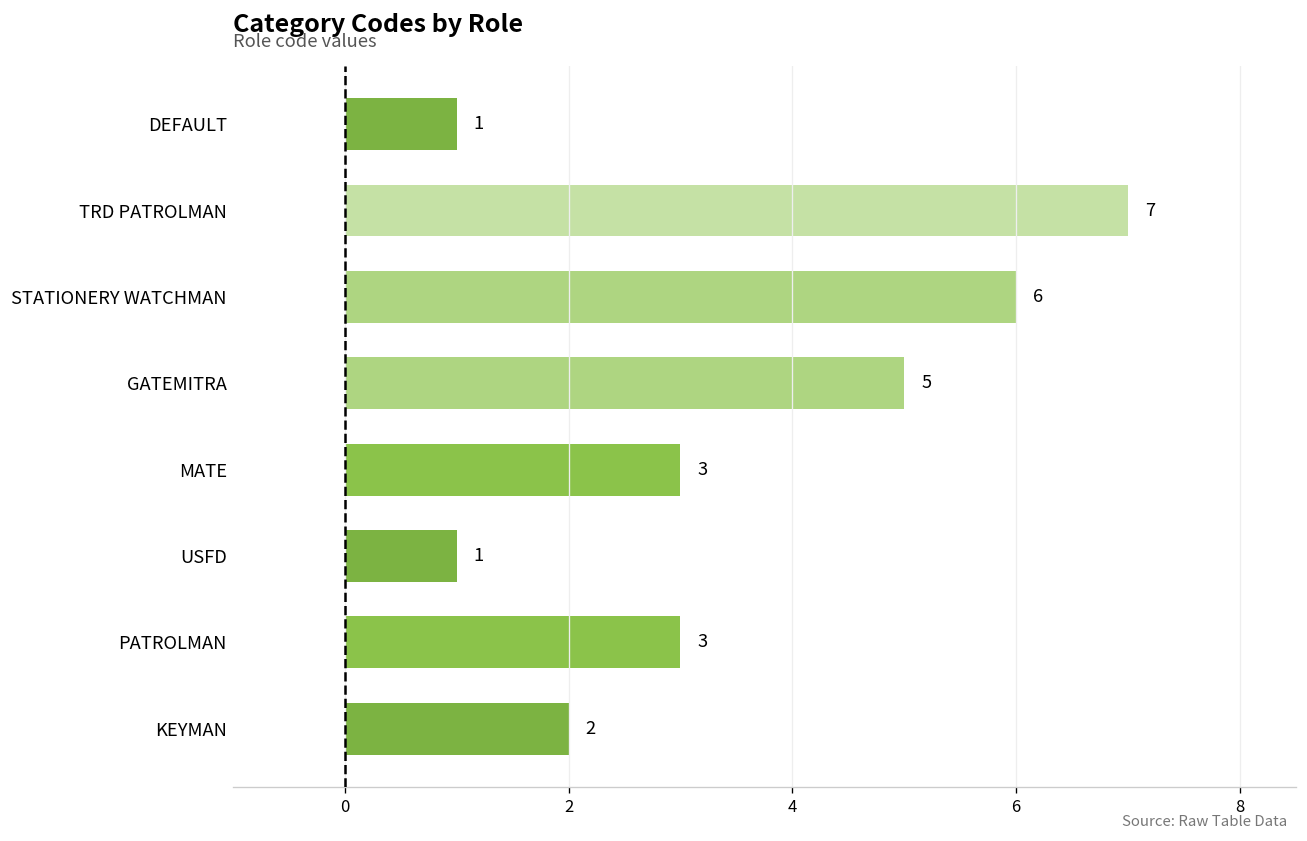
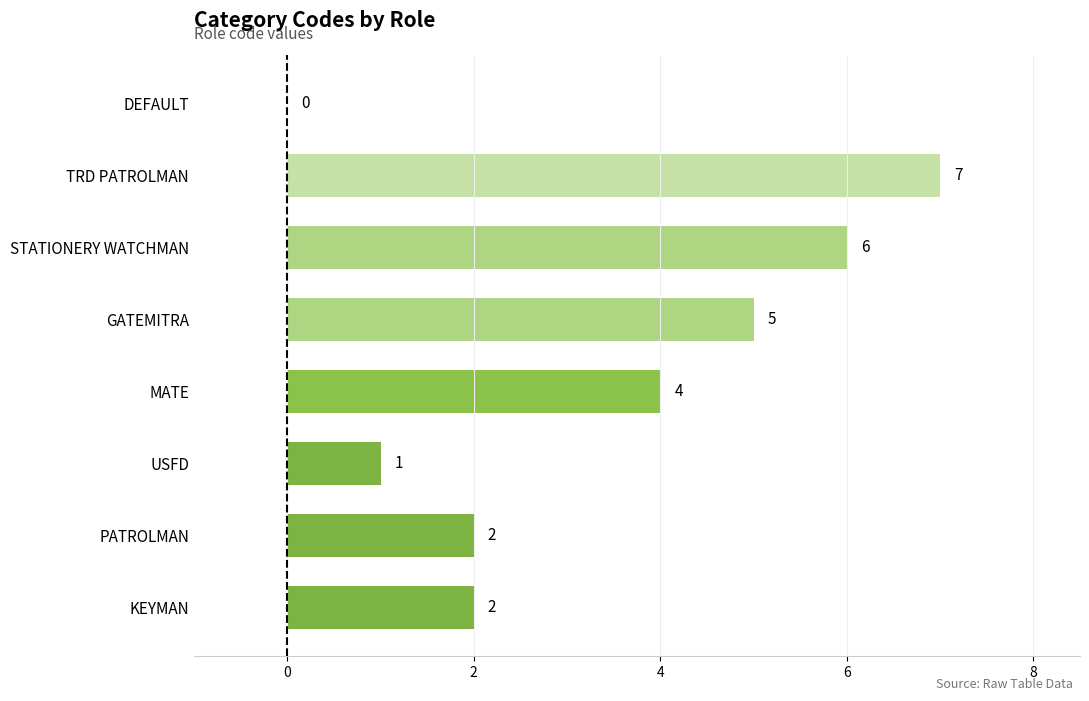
  {
-   "DEFAULT": 1,
+   "DEFAULT": 0,
    "TRD PATROLMAN": 7,
    "STATIONERY WATCHMAN": 6,
    "GATEMITRA": 5,
-   "MATE": 3,
+   "MATE": 4,
    "USFD": 1,
-   "PATROLMAN": 3,
+   "PATROLMAN": 2,
    "KEYMAN": 2
  }
